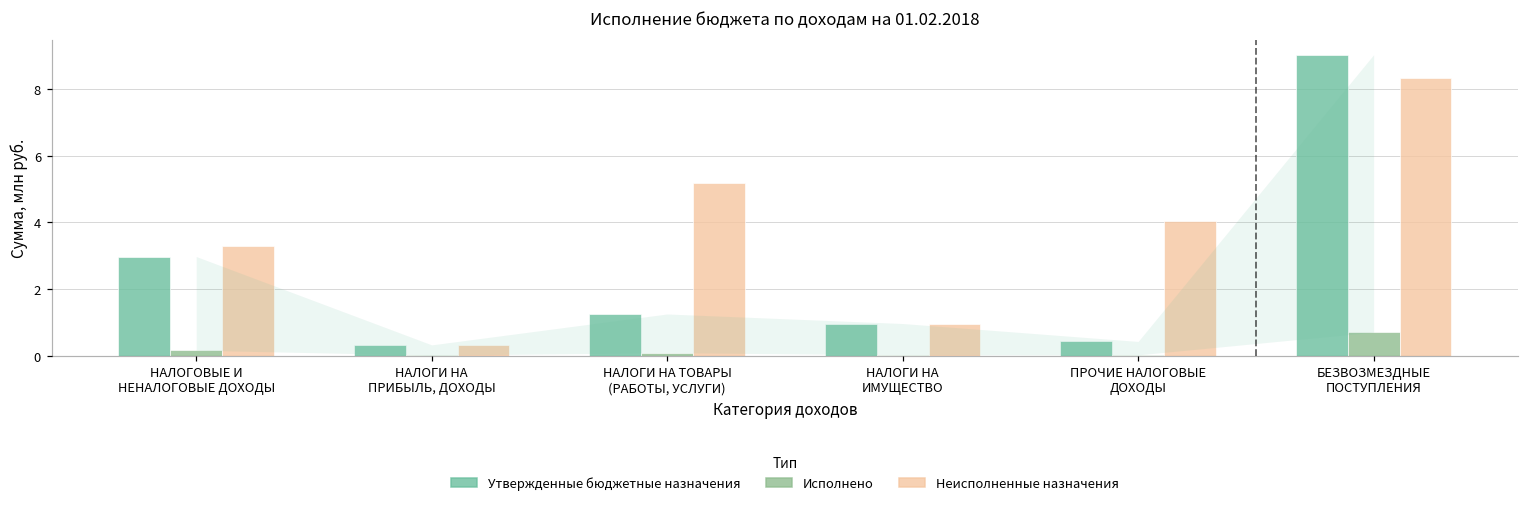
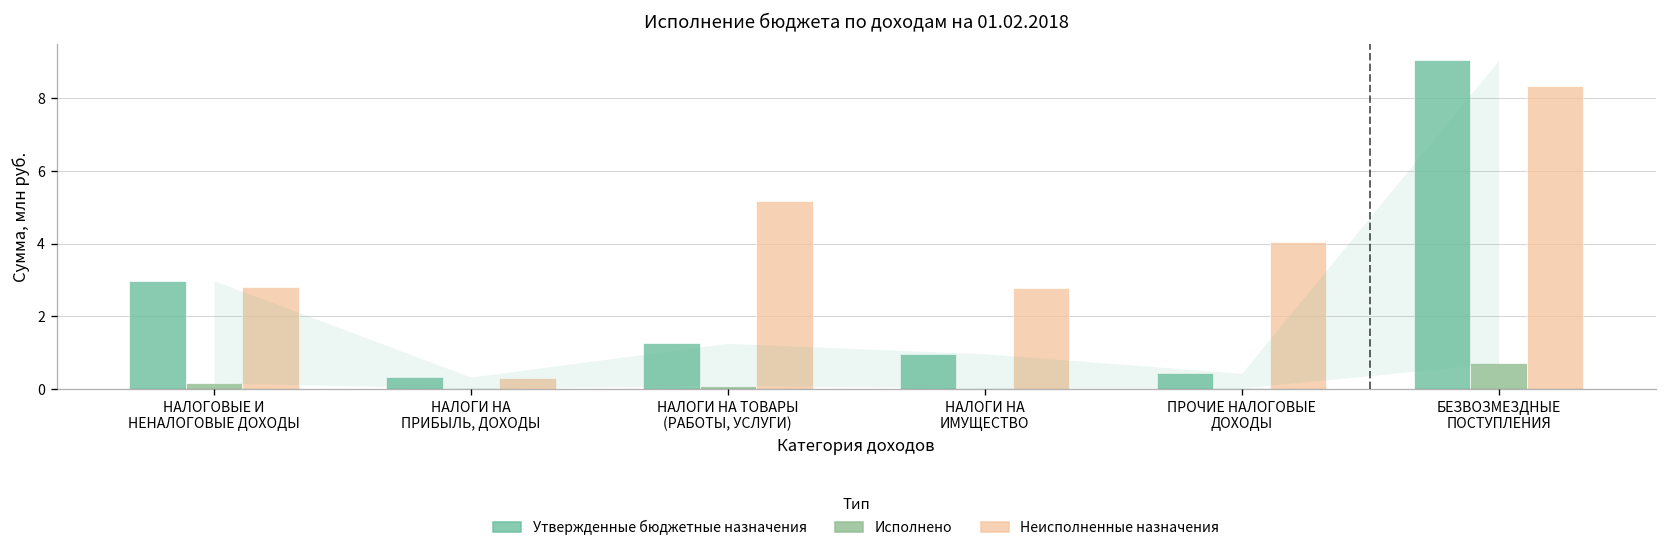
  {
    "Неисполненные назначения": {
-     "НАЛОГОВЫЕ И НЕНАЛОГОВЫЕ ДОХОДЫ": 3.3,
+     "НАЛОГОВЫЕ И НЕНАЛОГОВЫЕ ДОХОДЫ": 2.8,
      "НАЛОГИ НА ПРИБЫЛЬ, ДОХОДЫ": 0.3,
      "НАЛОГИ НА ТОВАРЫ (РАБОТЫ, УСЛУГИ)": 5.2,
-     "НАЛОГИ НА ИМУЩЕСТВО": 0.9,
+     "НАЛОГИ НА ИМУЩЕСТВО": 2.8,
      "ПРОЧИЕ НАЛОГОВЫЕ ДОХОДЫ": 4.1,
      "БЕЗВОЗМЕЗДНЫЕ ПОСТУПЛЕНИЯ": 8.3
    }
  }
